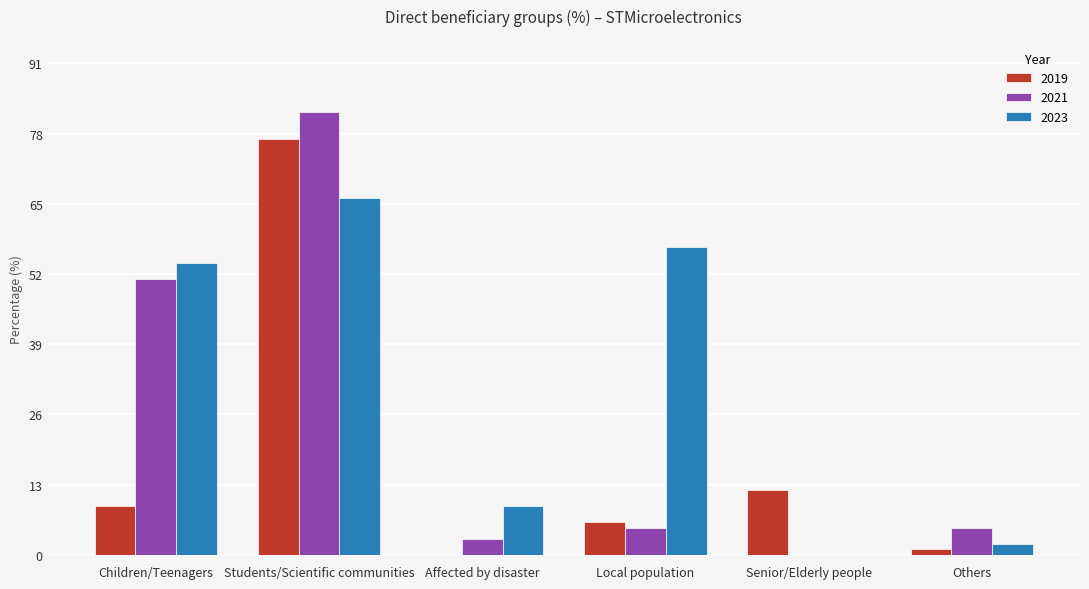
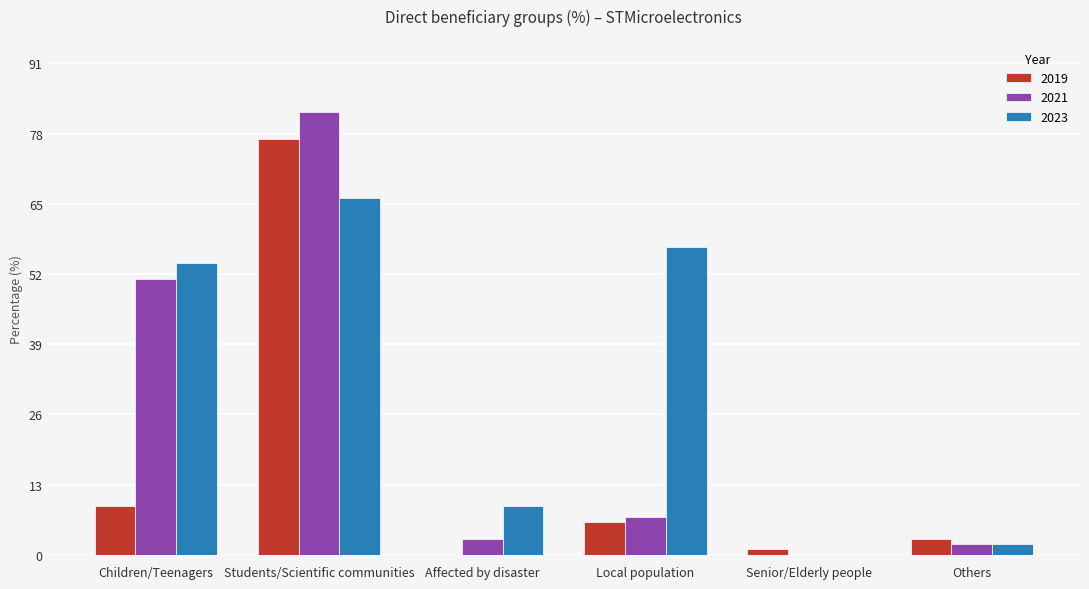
  {
    "2019": {
      "Children/Teenagers": 9,
      "Students/Scientific communities": 77,
      "Affected by disaster": 0,
      "Local population": 6,
-     "Senior/Elderly people": 12,
-     "Others": 1
+     "Senior/Elderly people": 1,
+     "Others": 3
    },
    "2021": {
      "Children/Teenagers": 51,
      "Students/Scientific communities": 82,
      "Affected by disaster": 3,
-     "Local population": 5,
+     "Local population": 7,
      "Senior/Elderly people": 0,
-     "Others": 5
+     "Others": 2
    },
    "2023": {
      "Children/Teenagers": 54,
      "Students/Scientific communities": 66,
      "Affected by disaster": 9,
      "Local population": 57,
      "Senior/Elderly people": 0,
      "Others": 2
    }
  }
